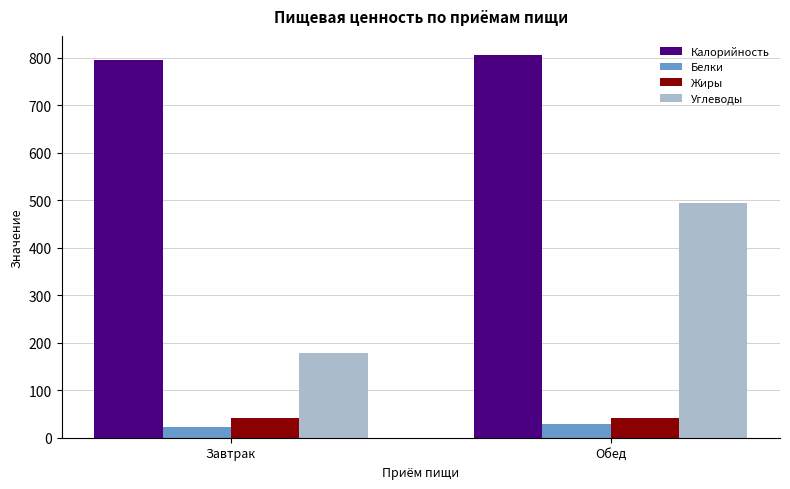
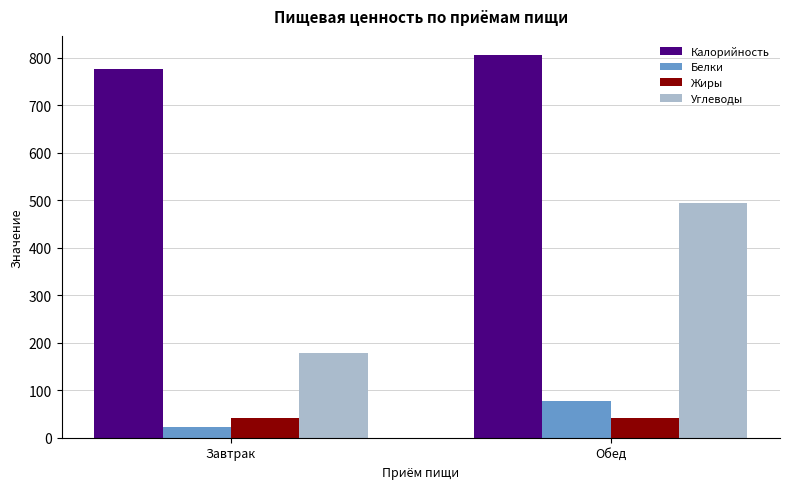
  {
    "Калорийность": {
-     "Завтрак": 800,
+     "Завтрак": 780,
      "Обед": 810
    },
    "Белки": {
      "Завтрак": 20,
-     "Обед": 30
+     "Обед": 80
    },
    "Жиры": {
      "Завтрак": 40,
      "Обед": 40
    },
    "Углеводы": {
      "Завтрак": 180,
      "Обед": 490
    }
  }
